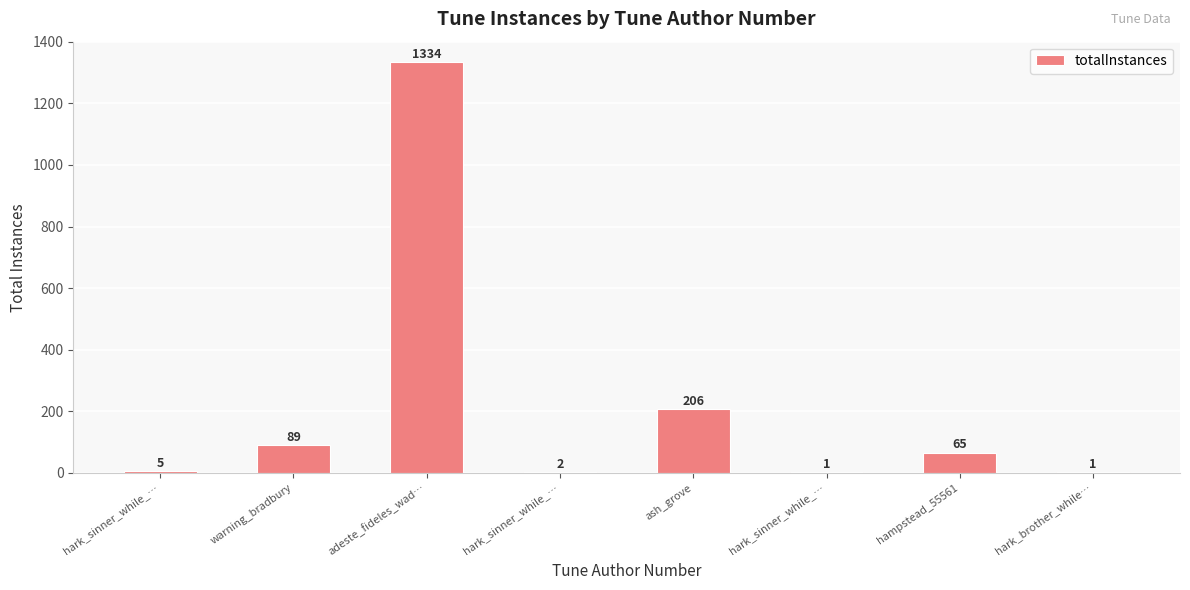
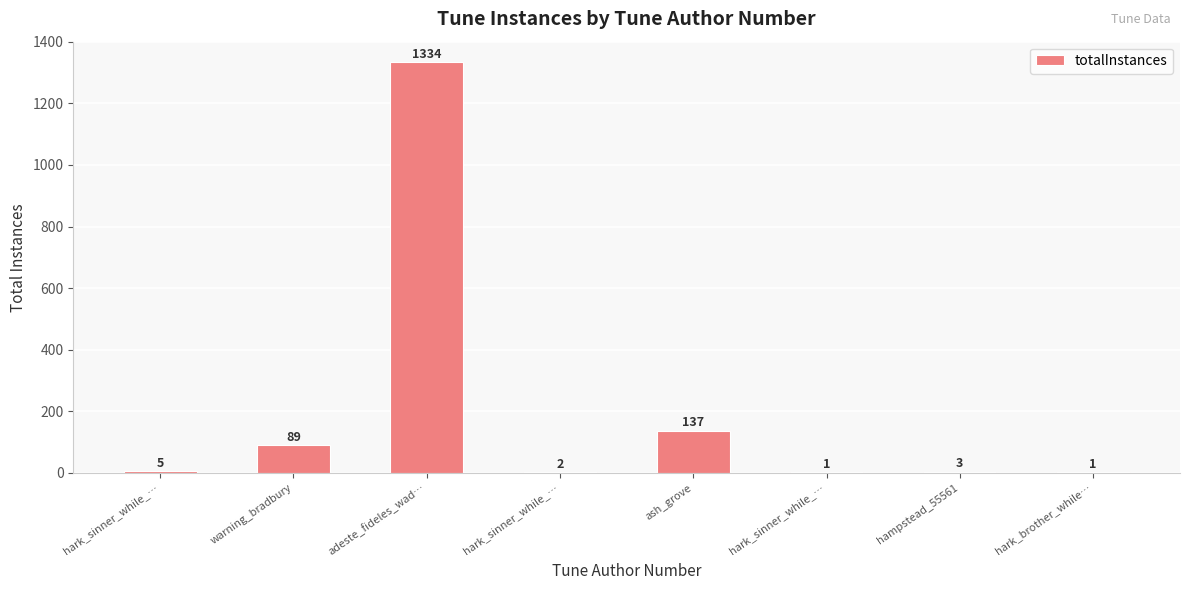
  {
    "warning_bradbury": 89,
    "adeste_fideles_wad…": 1334,
-   "ash_grove": 206,
-   "hampstead_55561": 65,
+   "ash_grove": 137,
+   "hampstead_55561": 3,
    "hark_brother_while…": 1
  }
